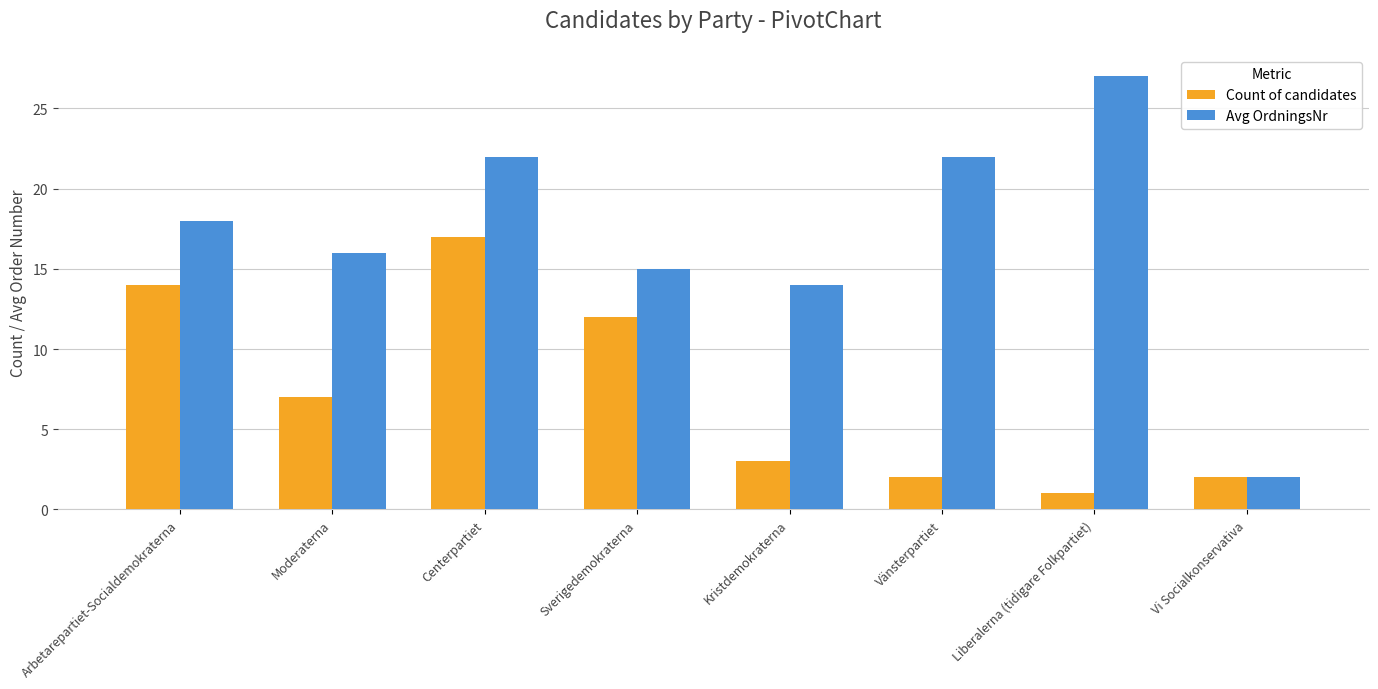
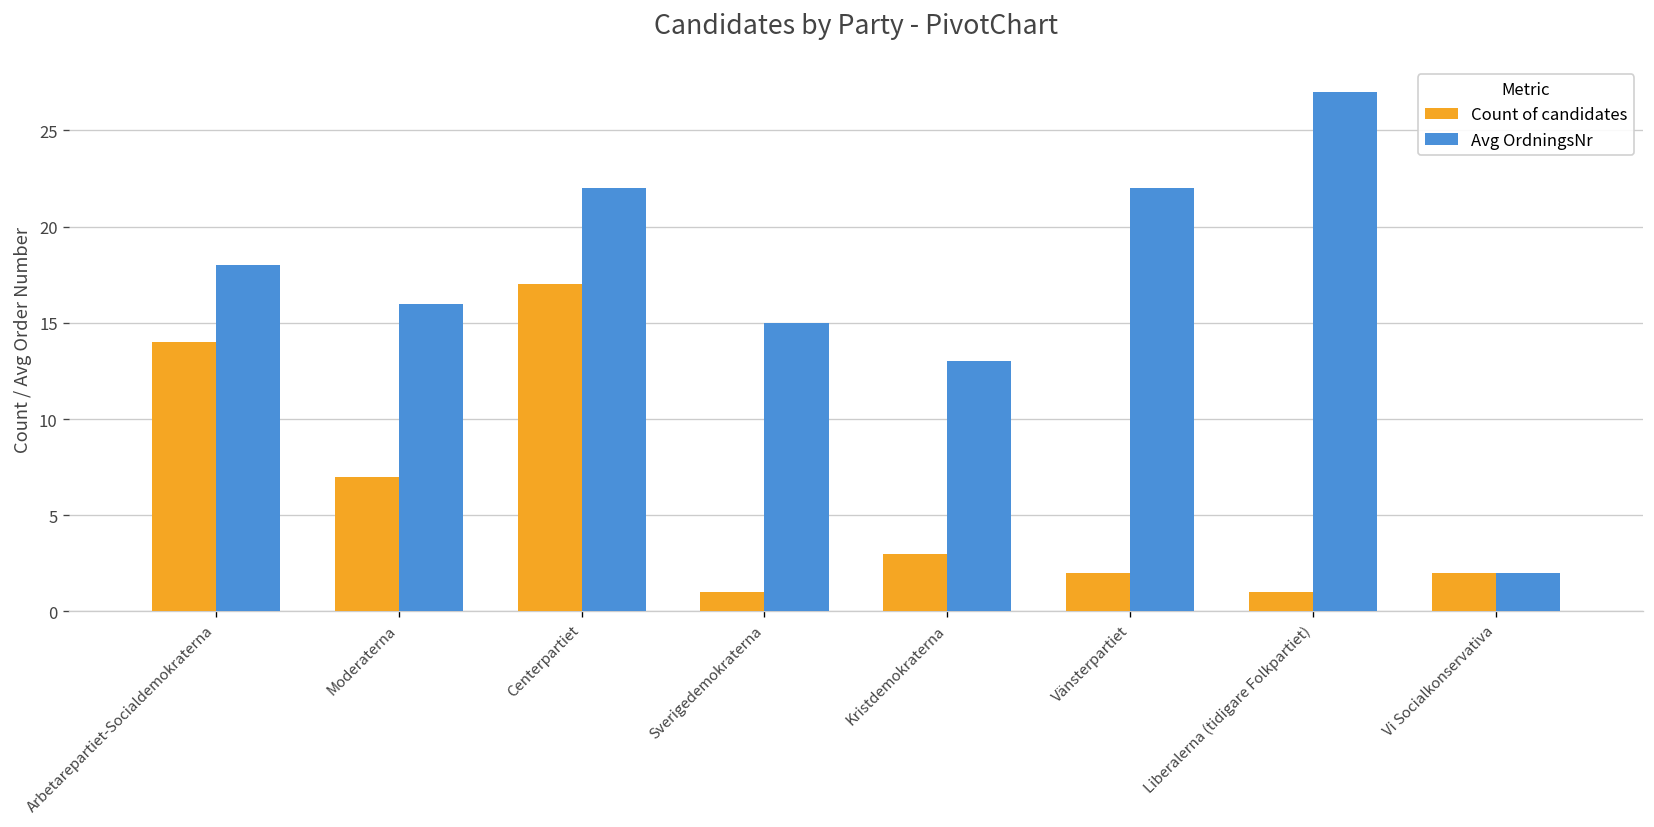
  {
    "Count of candidates": {
      "Arbetarepartiet-Socialdemokraterna": 14,
      "Moderaterna": 7,
      "Centerpartiet": 17,
-     "Sverigedemokraterna": 12,
+     "Sverigedemokraterna": 1,
      "Kristdemokraterna": 3,
      "Vänsterpartiet": 2,
      "Liberalerna (tidigare Folkpartiet)": 1,
      "Vi Socialkonservativa": 2
    },
    "Avg OrdningsNr": {
      "Arbetarepartiet-Socialdemokraterna": 18,
      "Moderaterna": 16,
      "Centerpartiet": 22,
      "Sverigedemokraterna": 15,
-     "Kristdemokraterna": 14,
+     "Kristdemokraterna": 13,
      "Vänsterpartiet": 22,
      "Liberalerna (tidigare Folkpartiet)": 27,
      "Vi Socialkonservativa": 2
    }
  }
